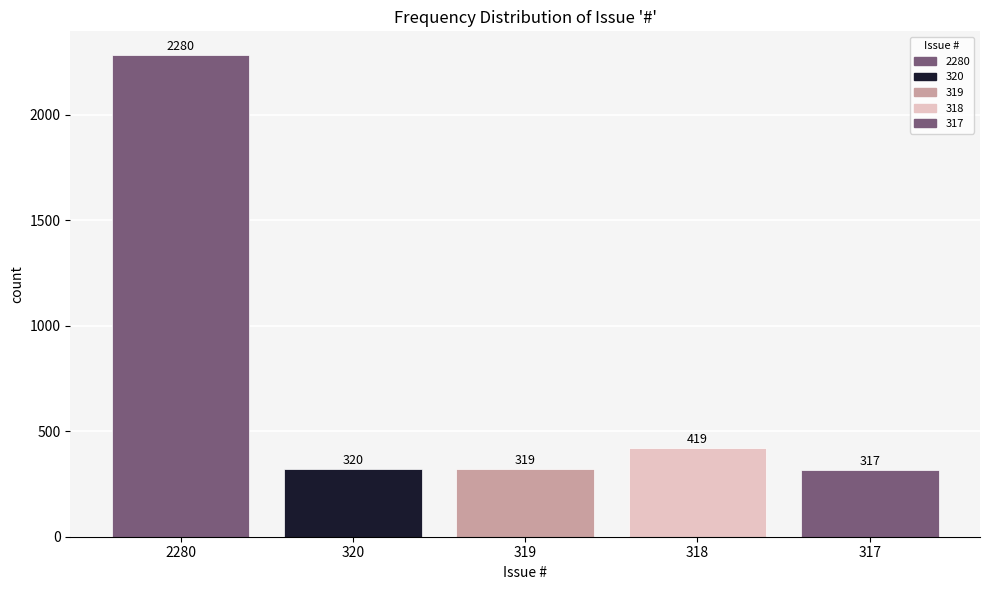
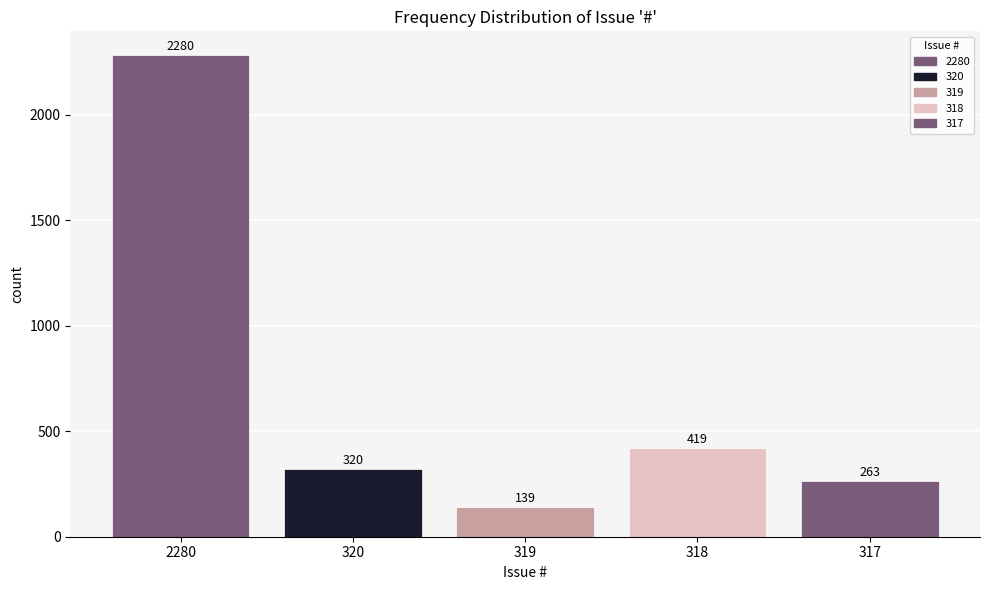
  {
    "2280": 2280,
    "320": 320,
-   "319": 319,
+   "319": 139,
    "318": 419,
-   "317": 317
+   "317": 263
  }
